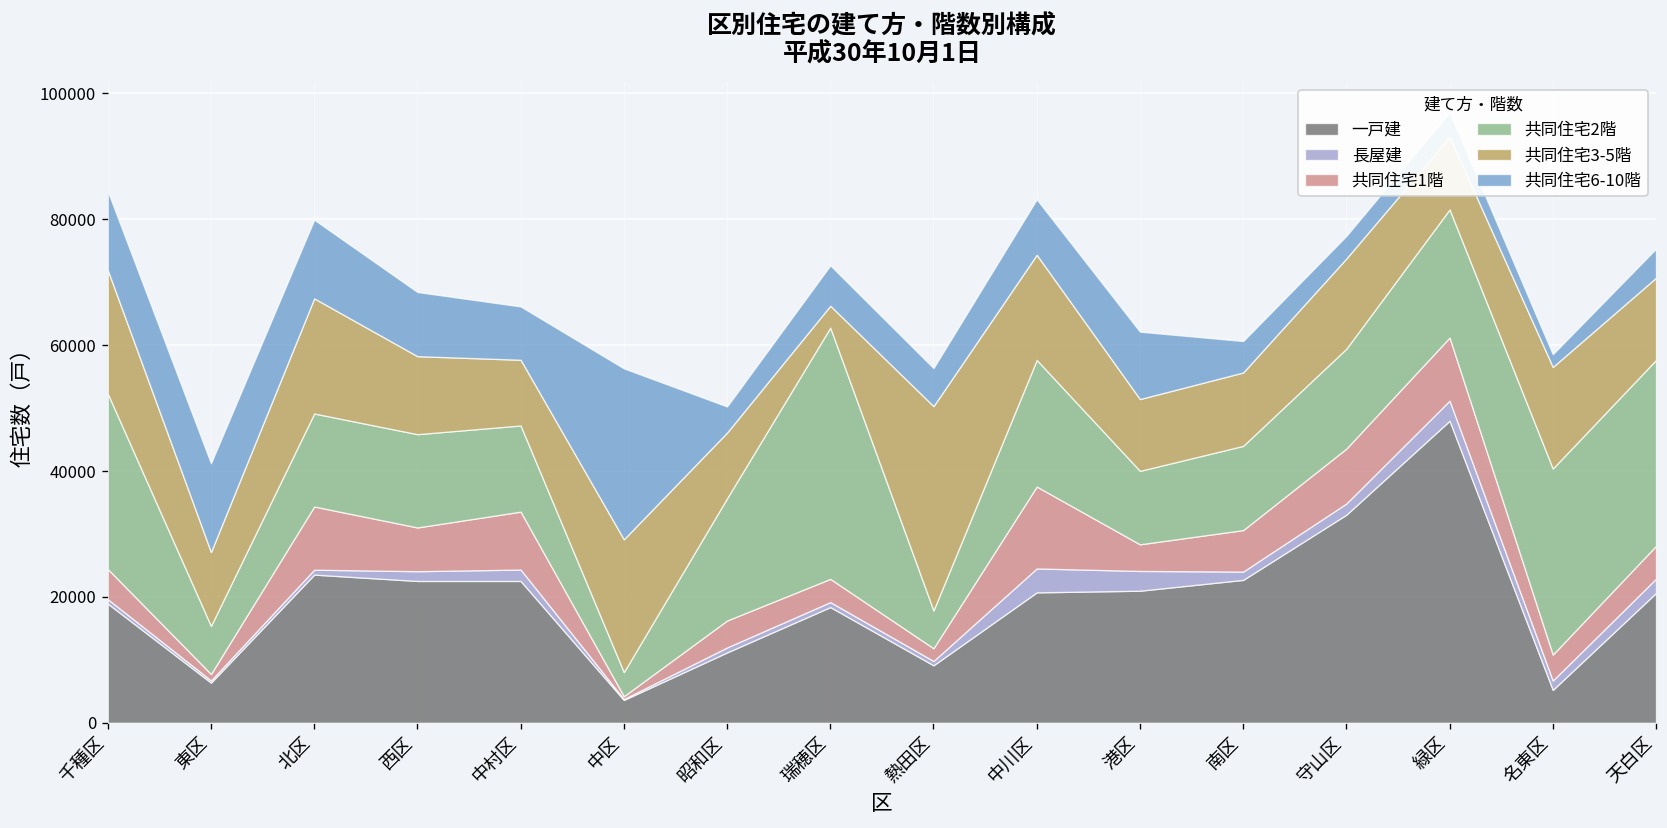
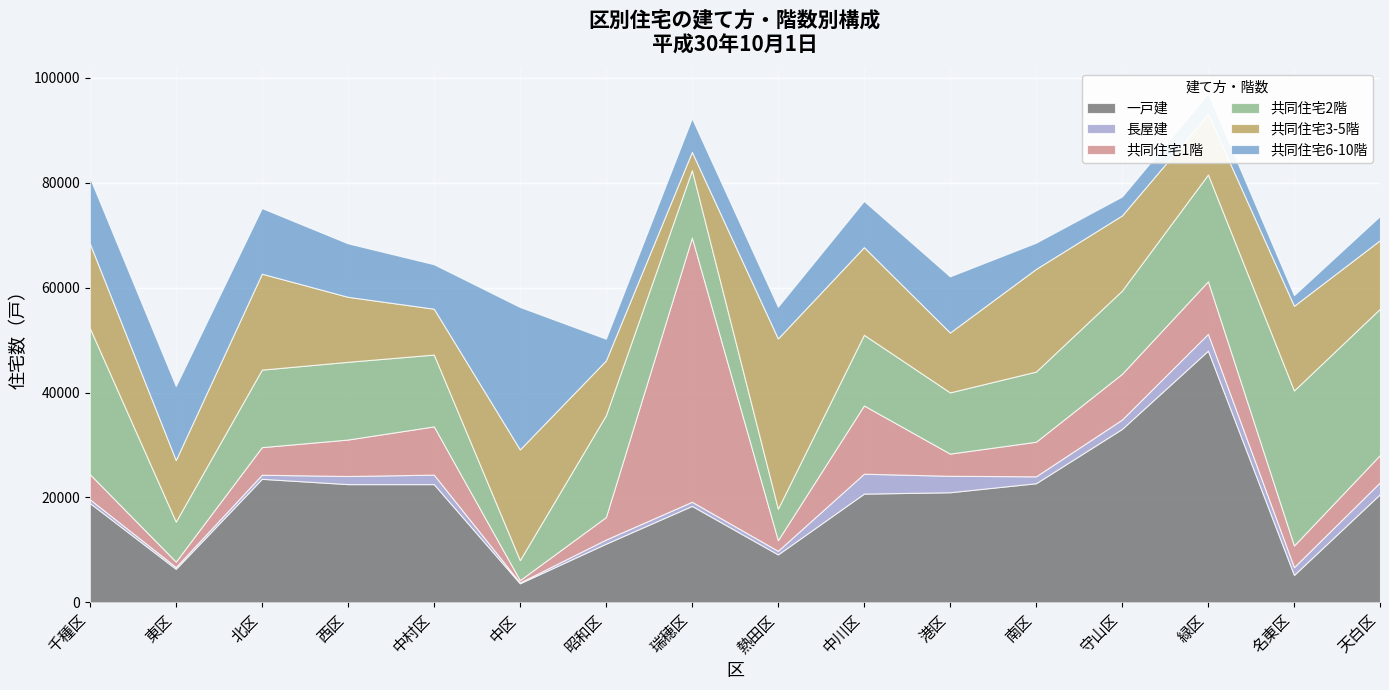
  {
    "一戸建": {
      "千種区": 19000,
      "北区": 24000,
      "西区": 23000,
      "中村区": 23000,
      "昭和区": 11000,
      "瑞穂区": 18000,
      "熱田区": 9000,
      "中川区": 21000,
      "港区": 21000,
      "南区": 23000,
      "守山区": 33000,
      "緑区": 48000,
      "名東区": 5000,
      "天白区": 21000
    },
    "共同住宅1階": {
      "千種区": 5000,
      "東区": 1000,
-     "北区": 10000,
+     "北区": 5000,
      "西区": 7000,
      "中村区": 9000,
      "昭和区": 4000,
-     "瑞穂区": 4000,
+     "瑞穂区": 50000,
      "熱田区": 2000,
      "中川区": 13000,
      "港区": 4000,
      "南区": 7000,
      "守山区": 9000,
      "緑区": 10000,
      "名東区": 4000,
      "天白区": 5000
    },
    "共同住宅2階": {
      "千種区": 28000,
      "東区": 8000,
      "北区": 15000,
      "西区": 15000,
      "中村区": 14000,
      "中区": 4000,
      "昭和区": 19000,
-     "瑞穂区": 40000,
+     "瑞穂区": 13000,
      "熱田区": 6000,
-     "中川区": 20000,
+     "中川区": 13000,
      "港区": 12000,
      "南区": 13000,
      "守山区": 16000,
      "緑区": 20000,
      "名東区": 30000,
-     "天白区": 30000
+     "天白区": 28000
    },
    "共同住宅3-5階": {
-     "千種区": 20000,
+     "千種区": 16000,
      "東区": 12000,
      "北区": 18000,
      "西区": 12000,
-     "中村区": 10000,
+     "中村区": 9000,
      "中区": 21000,
      "昭和区": 10000,
      "瑞穂区": 3000,
      "熱田区": 32000,
      "中川区": 17000,
      "港区": 11000,
-     "南区": 12000,
+     "南区": 20000,
      "守山区": 14000,
      "名東区": 16000,
      "天白区": 13000
    }
  }
